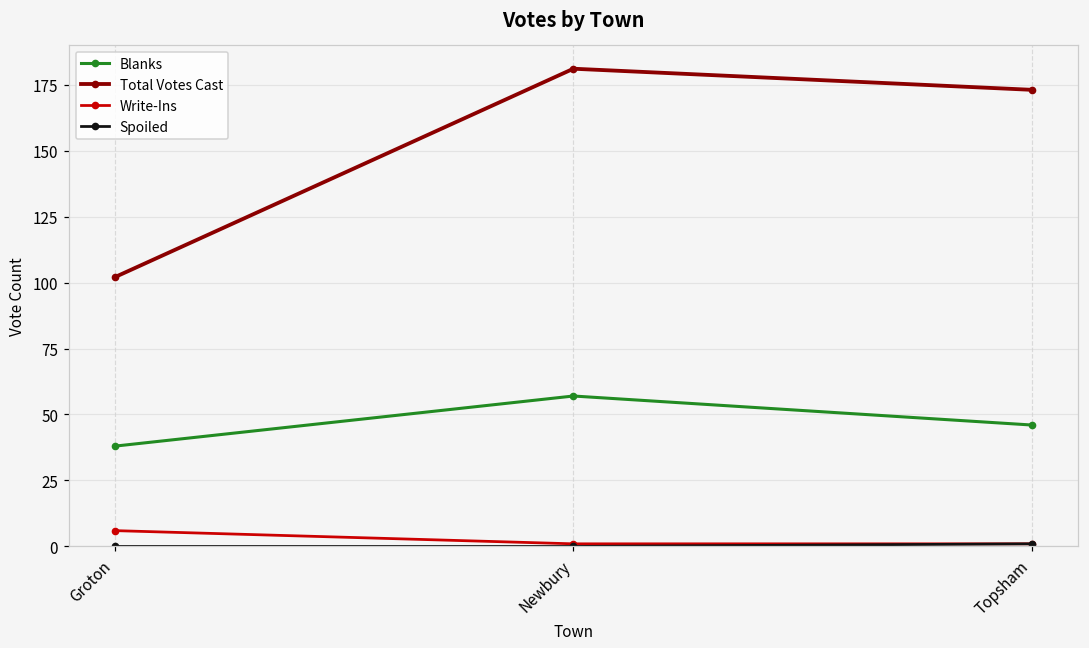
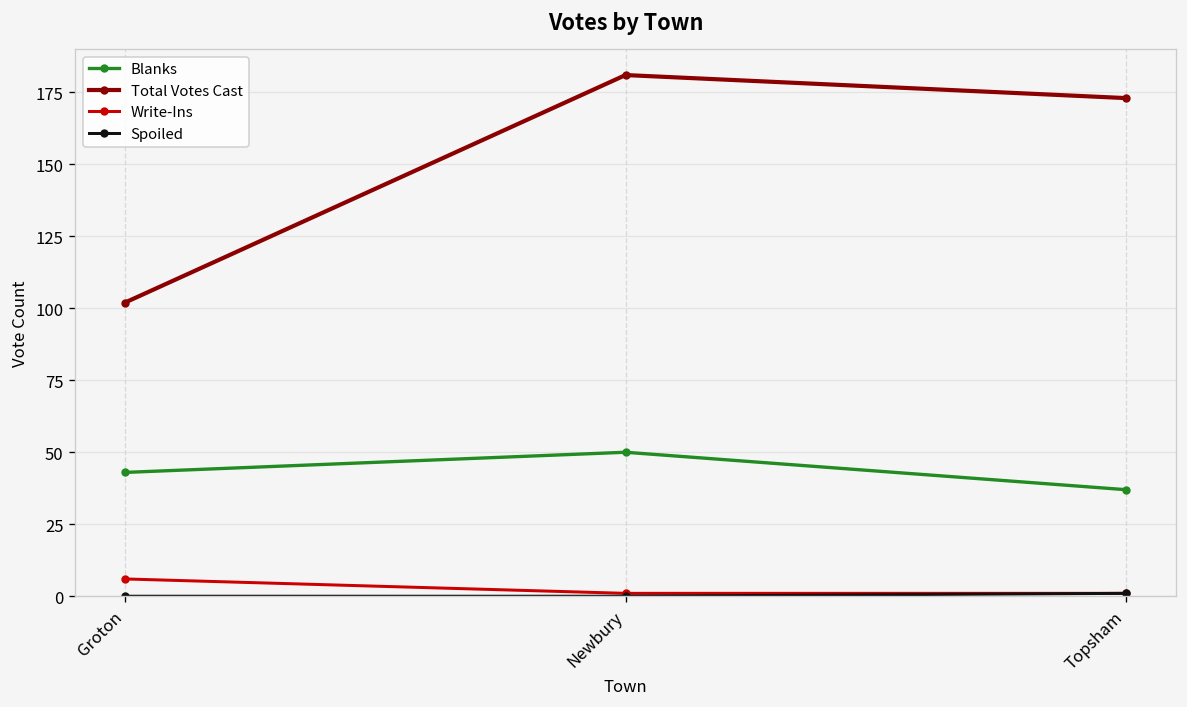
  {
    "Blanks": {
-     "Groton": 38,
-     "Newbury": 57,
-     "Topsham": 46
+     "Groton": 43,
+     "Newbury": 50,
+     "Topsham": 37
    },
    "Total Votes Cast": {
      "Groton": 102,
      "Newbury": 181,
      "Topsham": 173
    },
    "Write-Ins": {
      "Groton": 6
    },
    "Spoiled": {
      "Groton": 0
    }
  }
